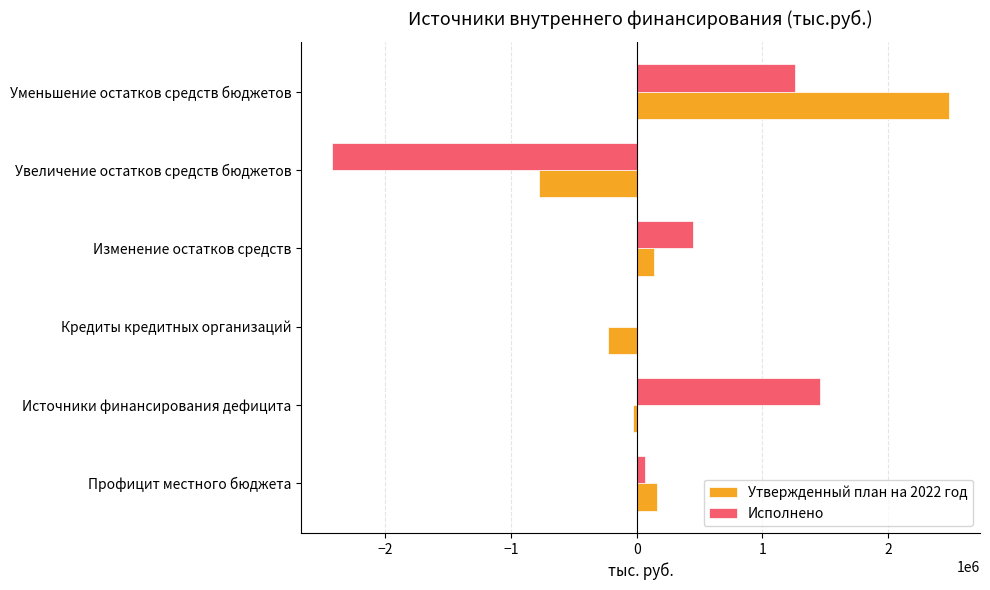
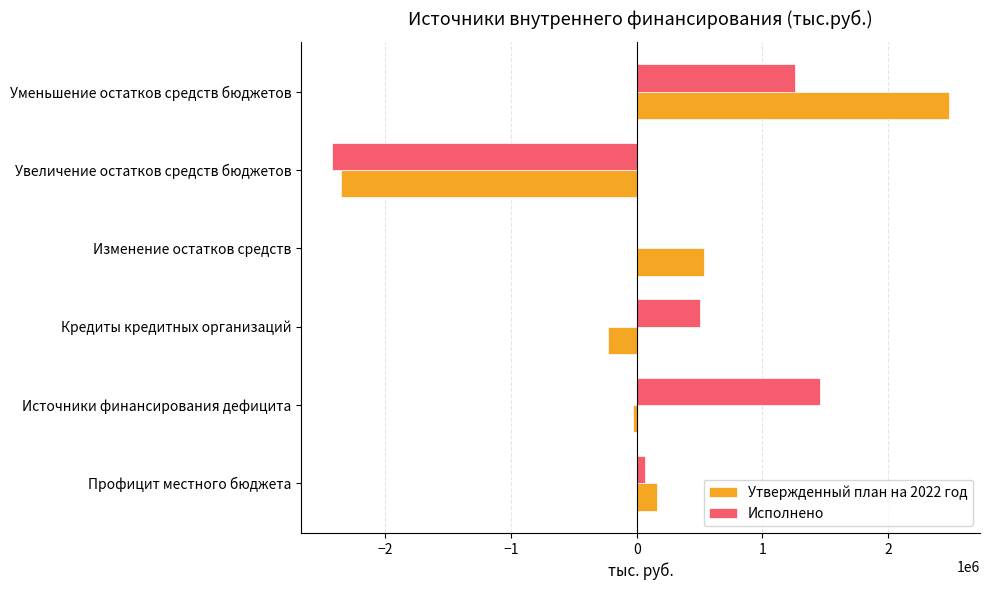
  {
    "Утвержденный план на 2022 год": {
      "Уменьшение остатков средств бюджетов": 2480000,
-     "Увеличение остатков средств бюджетов": -780000,
-     "Изменение остатков средств": 140000,
+     "Увеличение остатков средств бюджетов": -2350000,
+     "Изменение остатков средств": 540000,
      "Кредиты кредитных организаций": -230000,
      "Источники финансирования дефицита": -30000,
      "Профицит местного бюджета": 170000
    },
    "Исполнено": {
      "Уменьшение остатков средств бюджетов": 1260000,
      "Увеличение остатков средств бюджетов": -2420000,
-     "Изменение остатков средств": 450000,
-     "Кредиты кредитных организаций": 0,
+     "Изменение остатков средств": 0,
+     "Кредиты кредитных организаций": 500000,
      "Источники финансирования дефицита": 1460000,
      "Профицит местного бюджета": 70000
    }
  }
